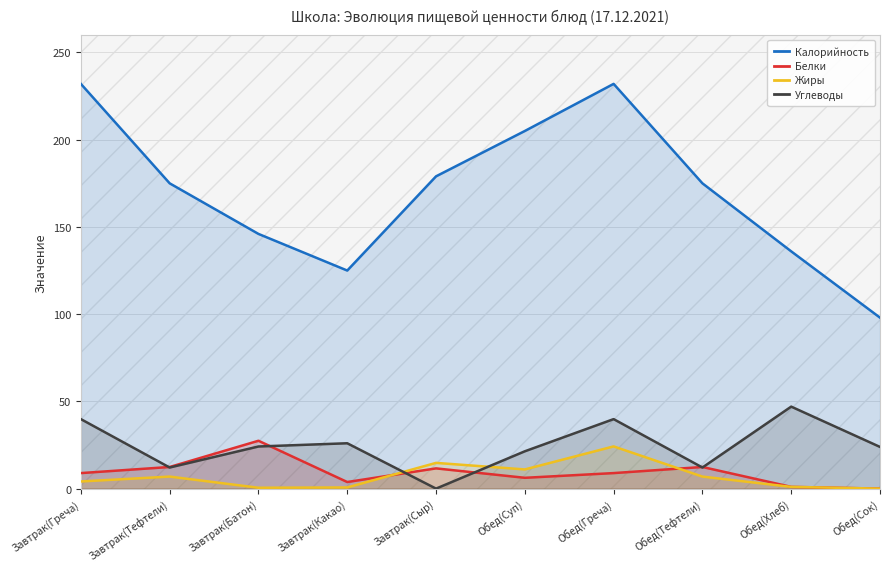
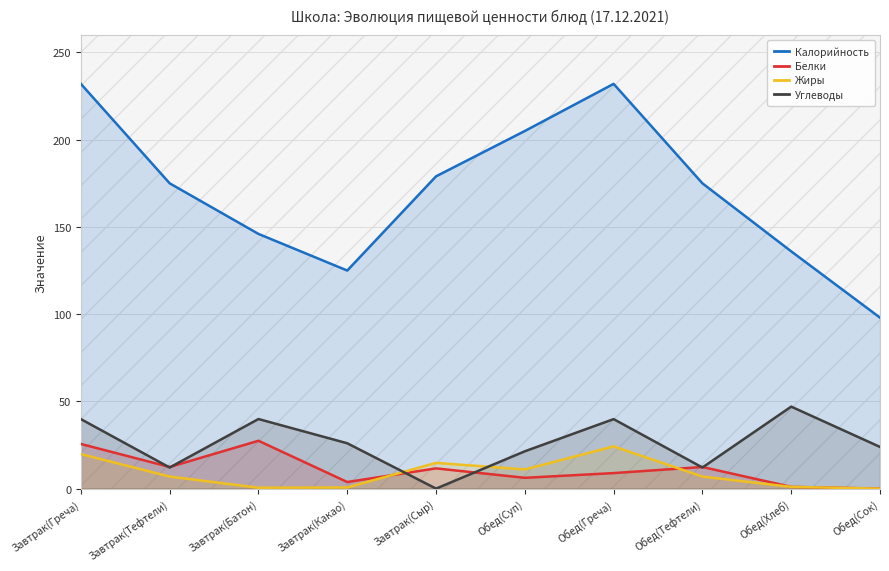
  {
    "Калорийность": {
      "Завтрак(Греча)": 232,
      "Завтрак(Тефтели)": 175,
      "Завтрак(Батон)": 146,
      "Завтрак(Какао)": 125,
      "Завтрак(Сыр)": 179,
      "Обед(Суп)": 205,
      "Обед(Греча)": 232,
      "Обед(Тефтели)": 175,
      "Обед(Хлеб)": 136,
      "Обед(Сок)": 98
    },
    "Белки": {
-     "Завтрак(Греча)": 9,
+     "Завтрак(Греча)": 26,
      "Завтрак(Батон)": 27,
      "Завтрак(Какао)": 4,
      "Завтрак(Сыр)": 12,
      "Обед(Суп)": 6,
      "Обед(Греча)": 9
    },
    "Жиры": {
-     "Завтрак(Греча)": 4,
+     "Завтрак(Греча)": 20,
      "Завтрак(Тефтели)": 7,
      "Завтрак(Батон)": 1,
      "Завтрак(Какао)": 1,
      "Завтрак(Сыр)": 15,
      "Обед(Суп)": 11,
      "Обед(Греча)": 24,
      "Обед(Тефтели)": 7
    },
    "Углеводы": {
      "Завтрак(Греча)": 40,
-     "Завтрак(Батон)": 24,
+     "Завтрак(Батон)": 40,
      "Завтрак(Какао)": 26,
      "Завтрак(Сыр)": 0,
      "Обед(Суп)": 21,
      "Обед(Греча)": 40,
      "Обед(Хлеб)": 47,
      "Обед(Сок)": 24
    }
  }
